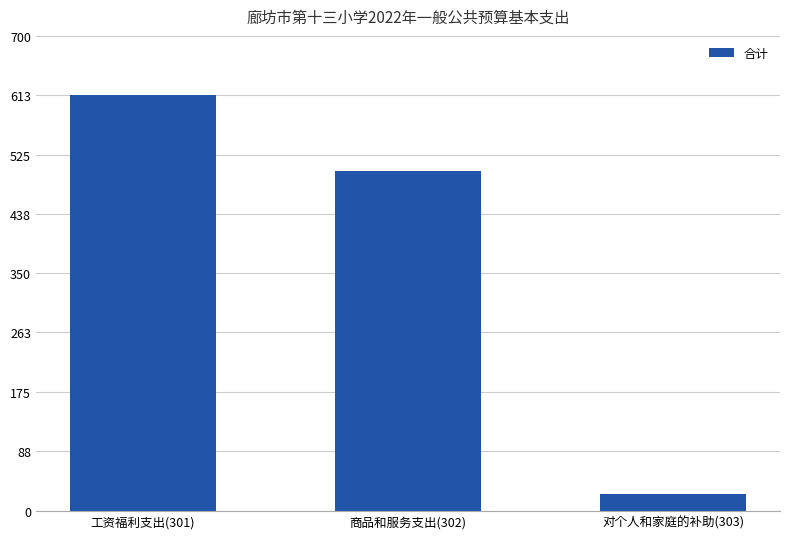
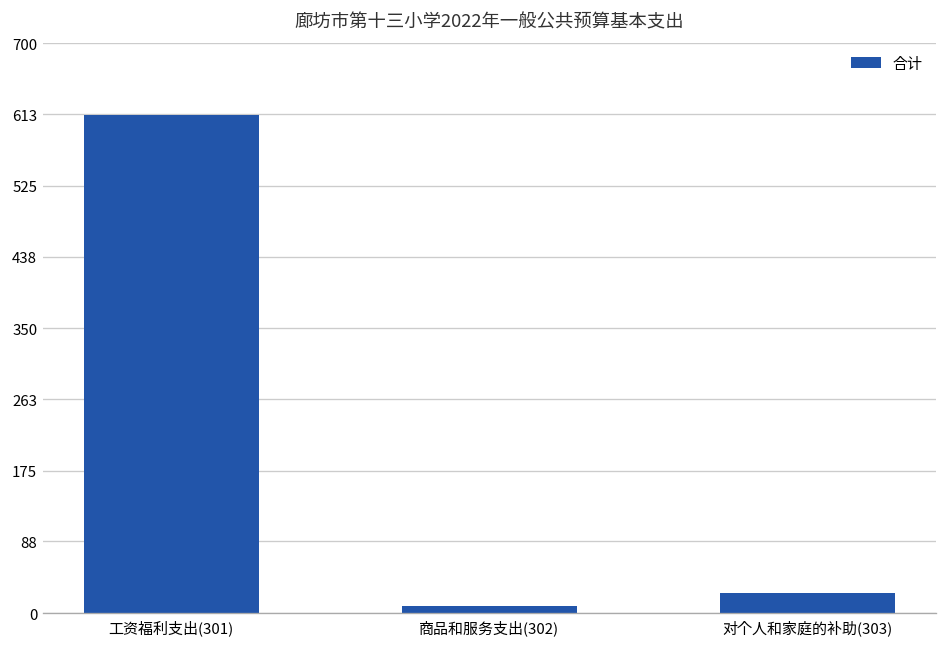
  {
    "工资福利支出(301)": 610,
-   "商品和服务支出(302)": 500,
+   "商品和服务支出(302)": 10,
    "对个人和家庭的补助(303)": 30
  }
